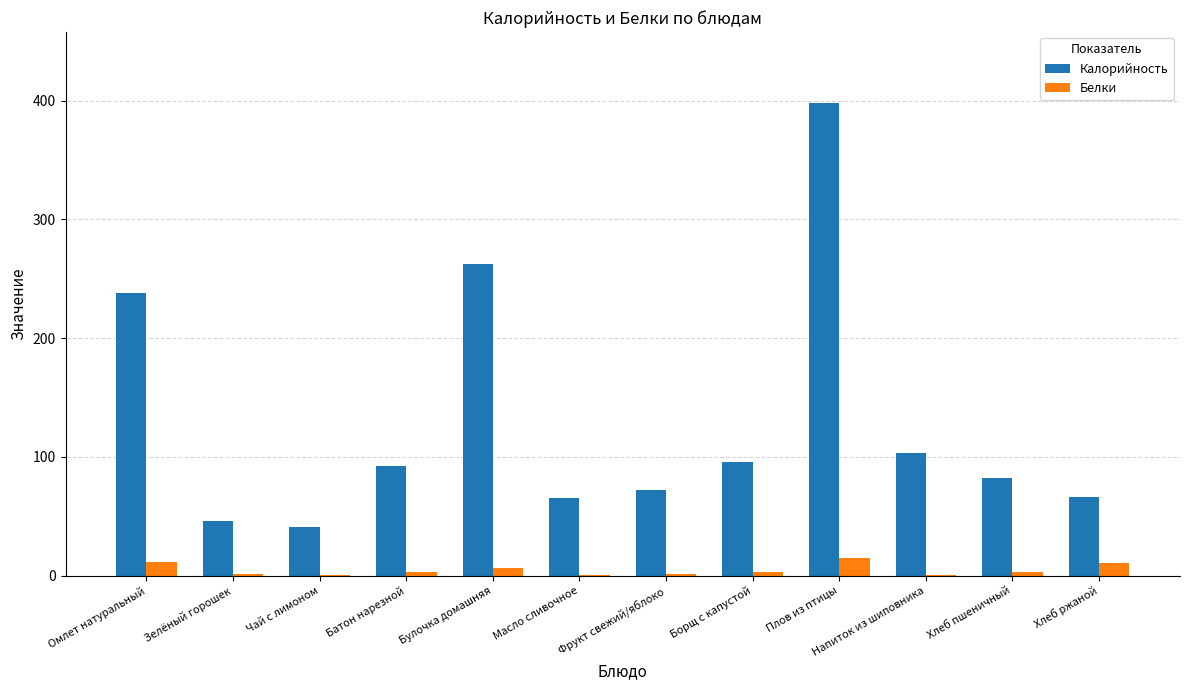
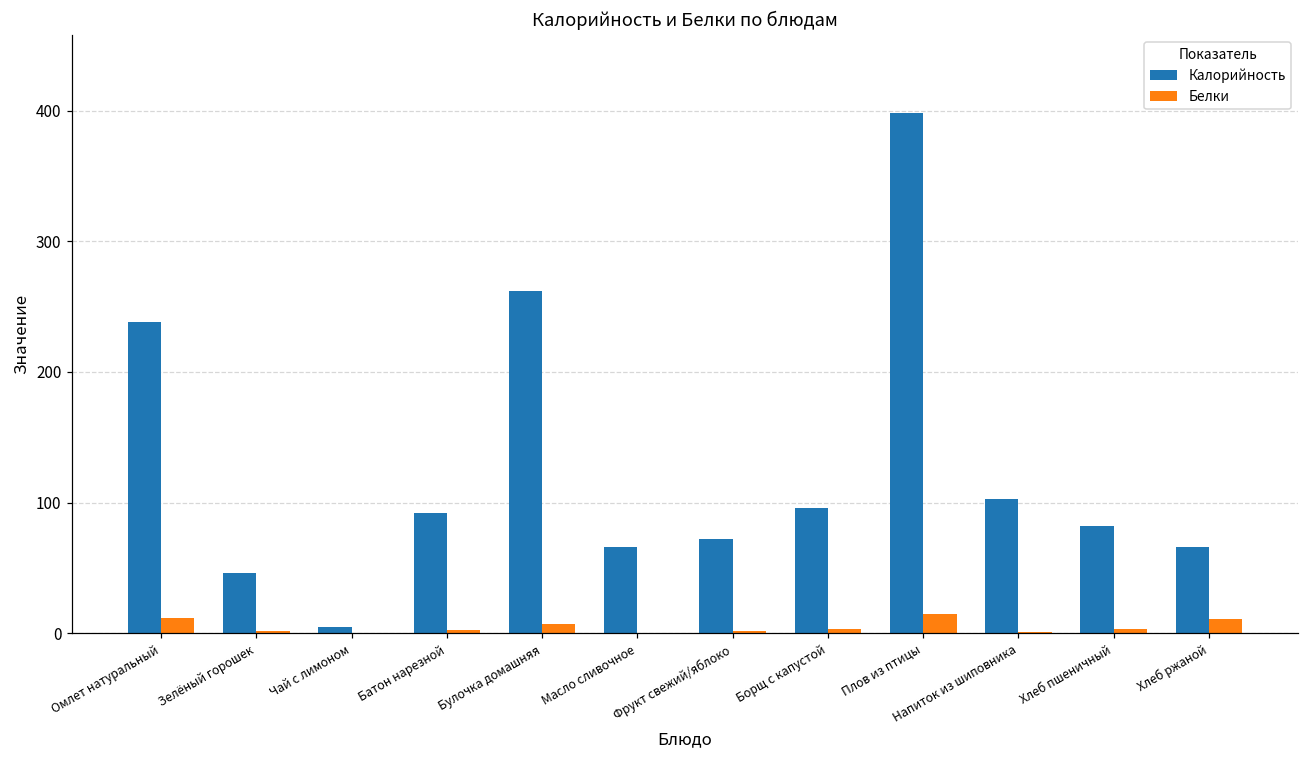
  {
    "Калорийность": {
      "Омлет натуральный": 238,
      "Зелёный горошек": 46,
-     "Чай с лимоном": 41,
+     "Чай с лимоном": 5,
      "Батон нарезной": 92,
      "Булочка домашняя": 262,
      "Масло сливочное": 66,
      "Фрукт свежий/яблоко": 72,
      "Борщ с капустой": 96,
      "Плов из птицы": 398,
      "Напиток из шиповника": 103,
      "Хлеб пшеничный": 82,
      "Хлеб ржаной": 66
    },
    "Белки": {
      "Омлет натуральный": 11,
      "Батон нарезной": 3,
      "Булочка домашняя": 7,
      "Борщ с капустой": 3,
      "Плов из птицы": 14,
      "Хлеб пшеничный": 3,
      "Хлеб ржаной": 11
    }
  }
